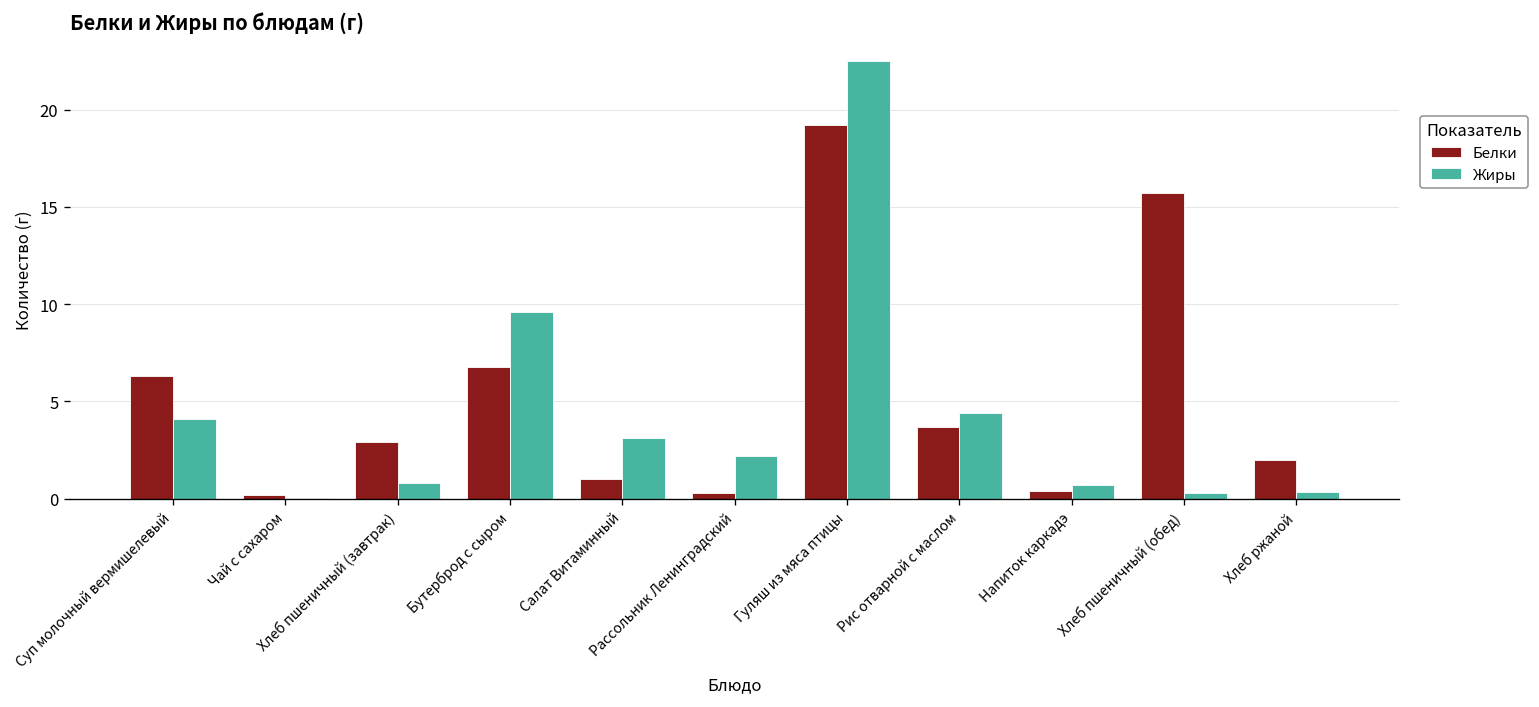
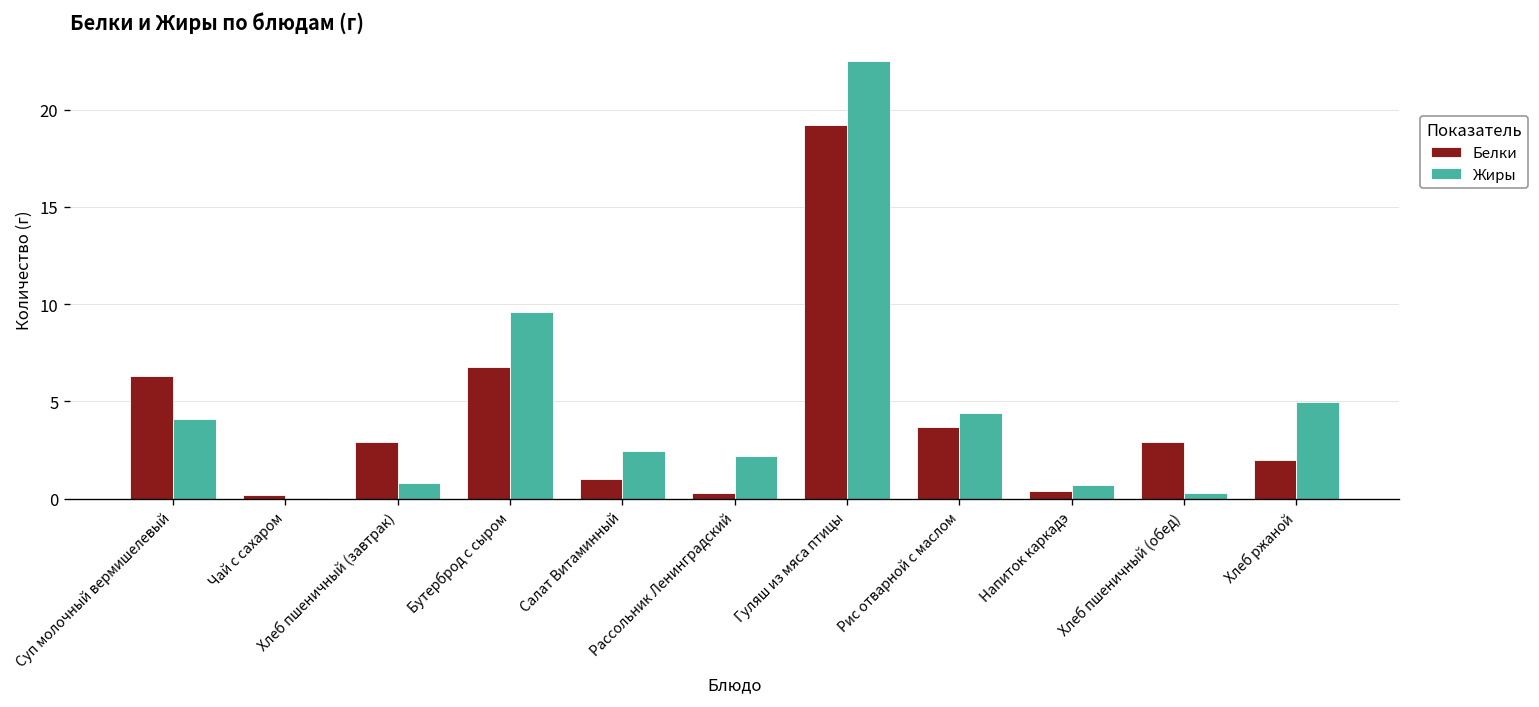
  {
    "Белки": {
      "Суп молочный вермишелевый": 6.3,
      "Чай с сахаром": 0.2,
      "Хлеб пшеничный (завтрак)": 2.9,
      "Бутерброд с сыром": 6.8,
      "Салат Витаминный": 1.0,
      "Рассольник Ленинградский": 0.3,
      "Гуляш из мяса птицы": 19.2,
      "Рис отварной с маслом": 3.7,
      "Напиток каркадэ": 0.4,
-     "Хлеб пшеничный (обед)": 15.7,
+     "Хлеб пшеничный (обед)": 2.9,
      "Хлеб ржаной": 2.0
    },
    "Жиры": {
      "Суп молочный вермишелевый": 4.1,
      "Хлеб пшеничный (завтрак)": 0.8,
      "Бутерброд с сыром": 9.6,
-     "Салат Витаминный": 3.1,
+     "Салат Витаминный": 2.5,
      "Рассольник Ленинградский": 2.2,
      "Гуляш из мяса птицы": 22.5,
      "Рис отварной с маслом": 4.4,
      "Напиток каркадэ": 0.7,
      "Хлеб пшеничный (обед)": 0.3,
-     "Хлеб ржаной": 0.4
+     "Хлеб ржаной": 5.0
    }
  }
